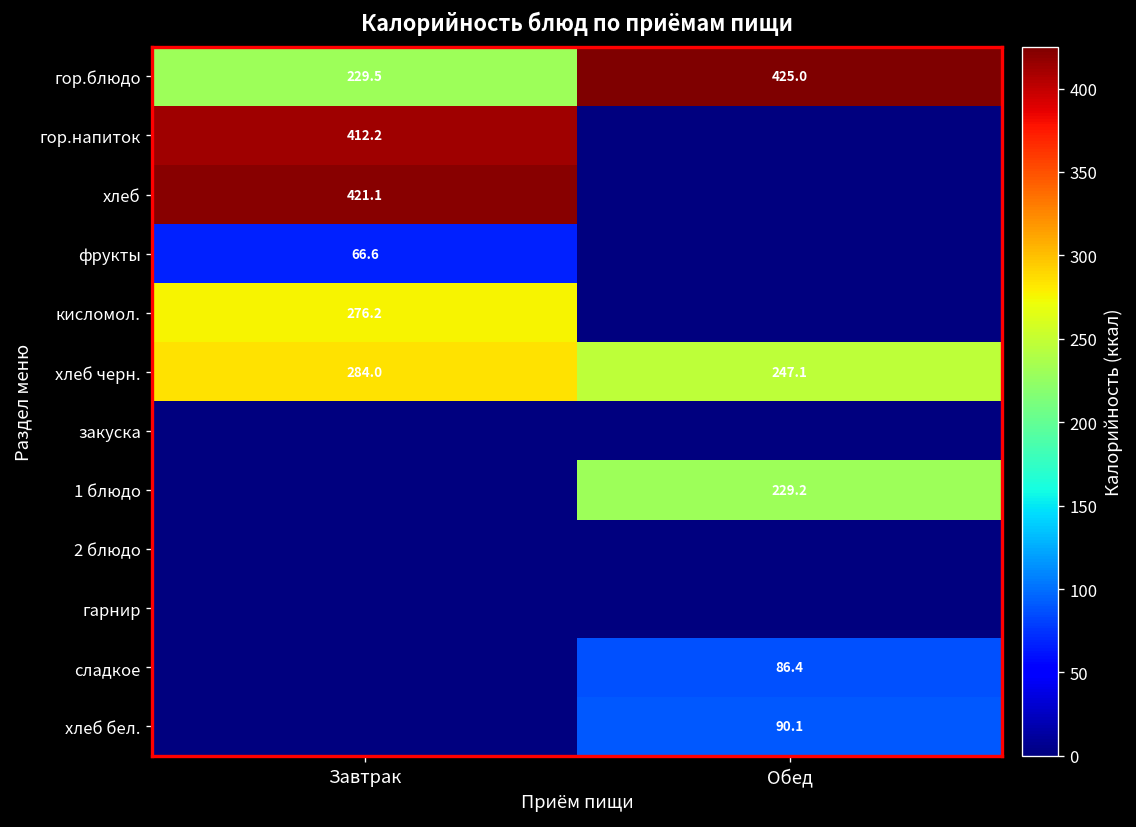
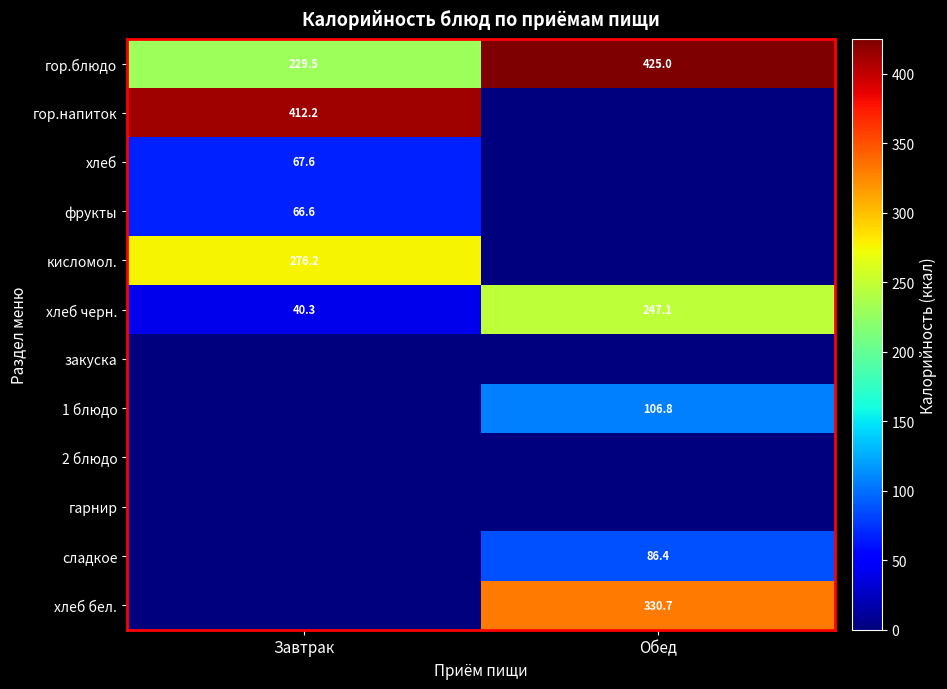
  {
    "гор.блюдо": {
      "Завтрак": 229.5,
      "Обед": 425.0
    },
    "гор.напиток": {
      "Завтрак": 412.2
    },
    "хлеб": {
-     "Завтрак": 421.1
+     "Завтрак": 67.6
    },
    "фрукты": {
      "Завтрак": 66.6
    },
    "кисломол.": {
      "Завтрак": 276.2
    },
    "хлеб черн.": {
-     "Завтрак": 284.0,
+     "Завтрак": 40.3,
      "Обед": 247.1
    },
    "1 блюдо": {
-     "Обед": 229.2
+     "Обед": 106.8
    },
    "сладкое": {
      "Обед": 86.4
    },
    "хлеб бел.": {
-     "Обед": 90.1
+     "Обед": 330.7
    }
  }
